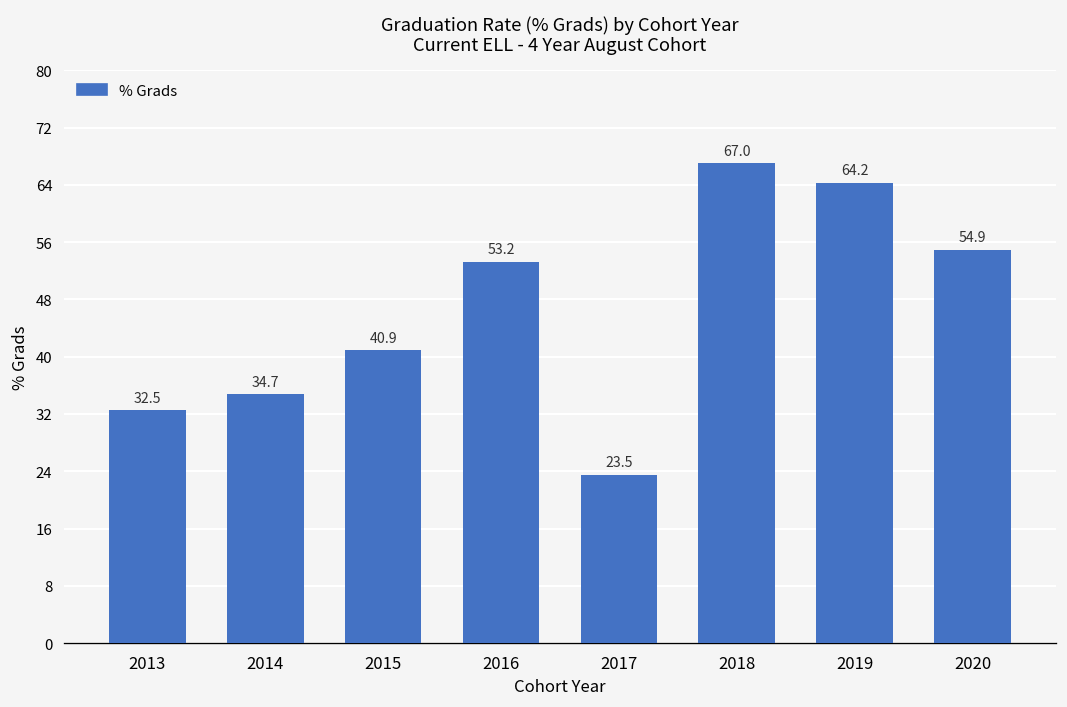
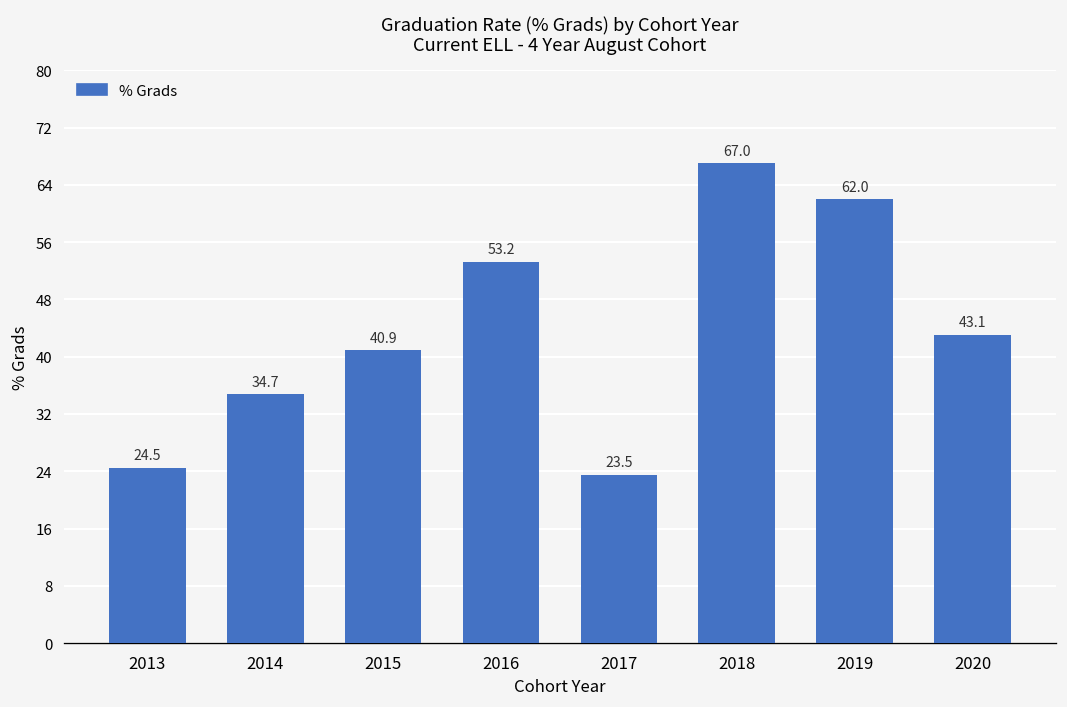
  {
-   "2013": 32.5,
+   "2013": 24.5,
    "2014": 34.7,
    "2015": 40.9,
    "2016": 53.2,
    "2017": 23.5,
    "2018": 67.0,
-   "2019": 64.2,
-   "2020": 54.9
+   "2019": 62.0,
+   "2020": 43.1
  }
